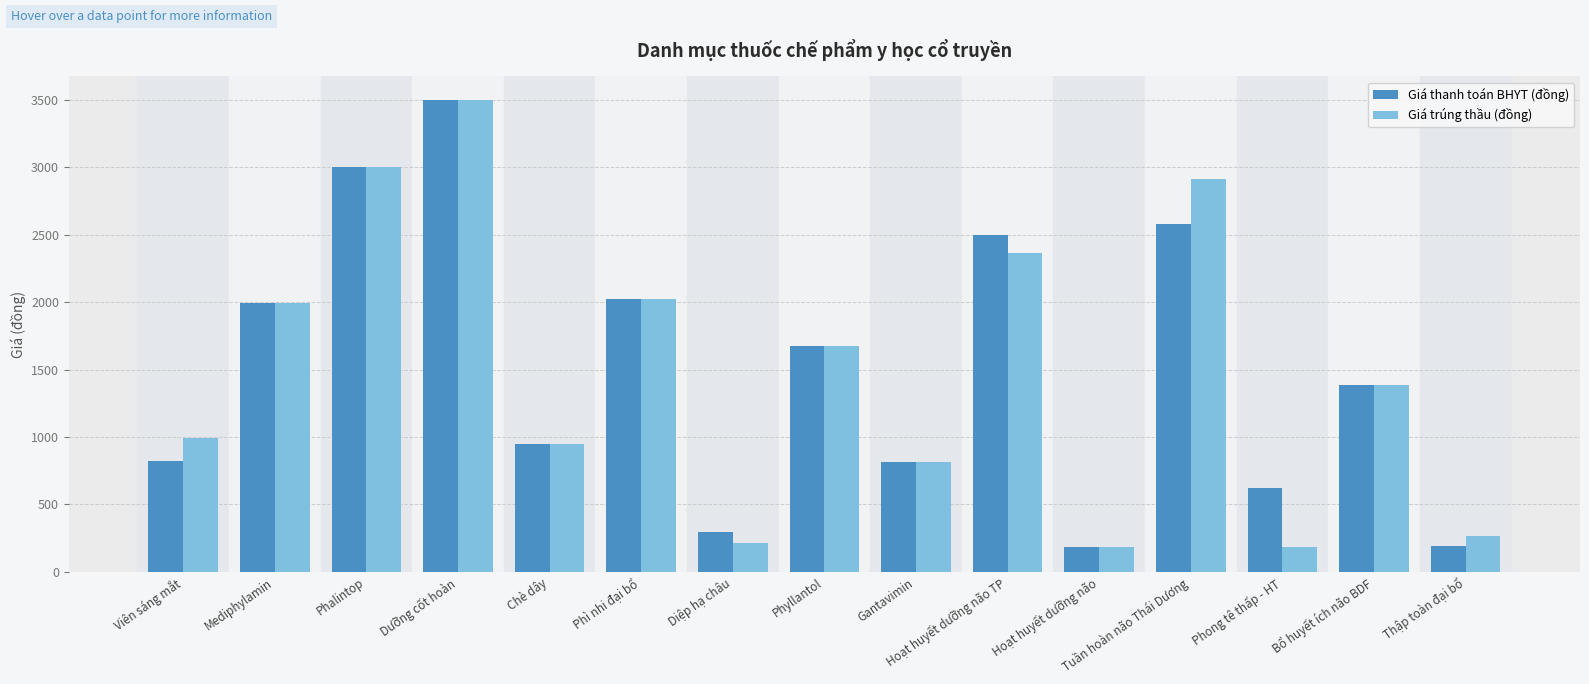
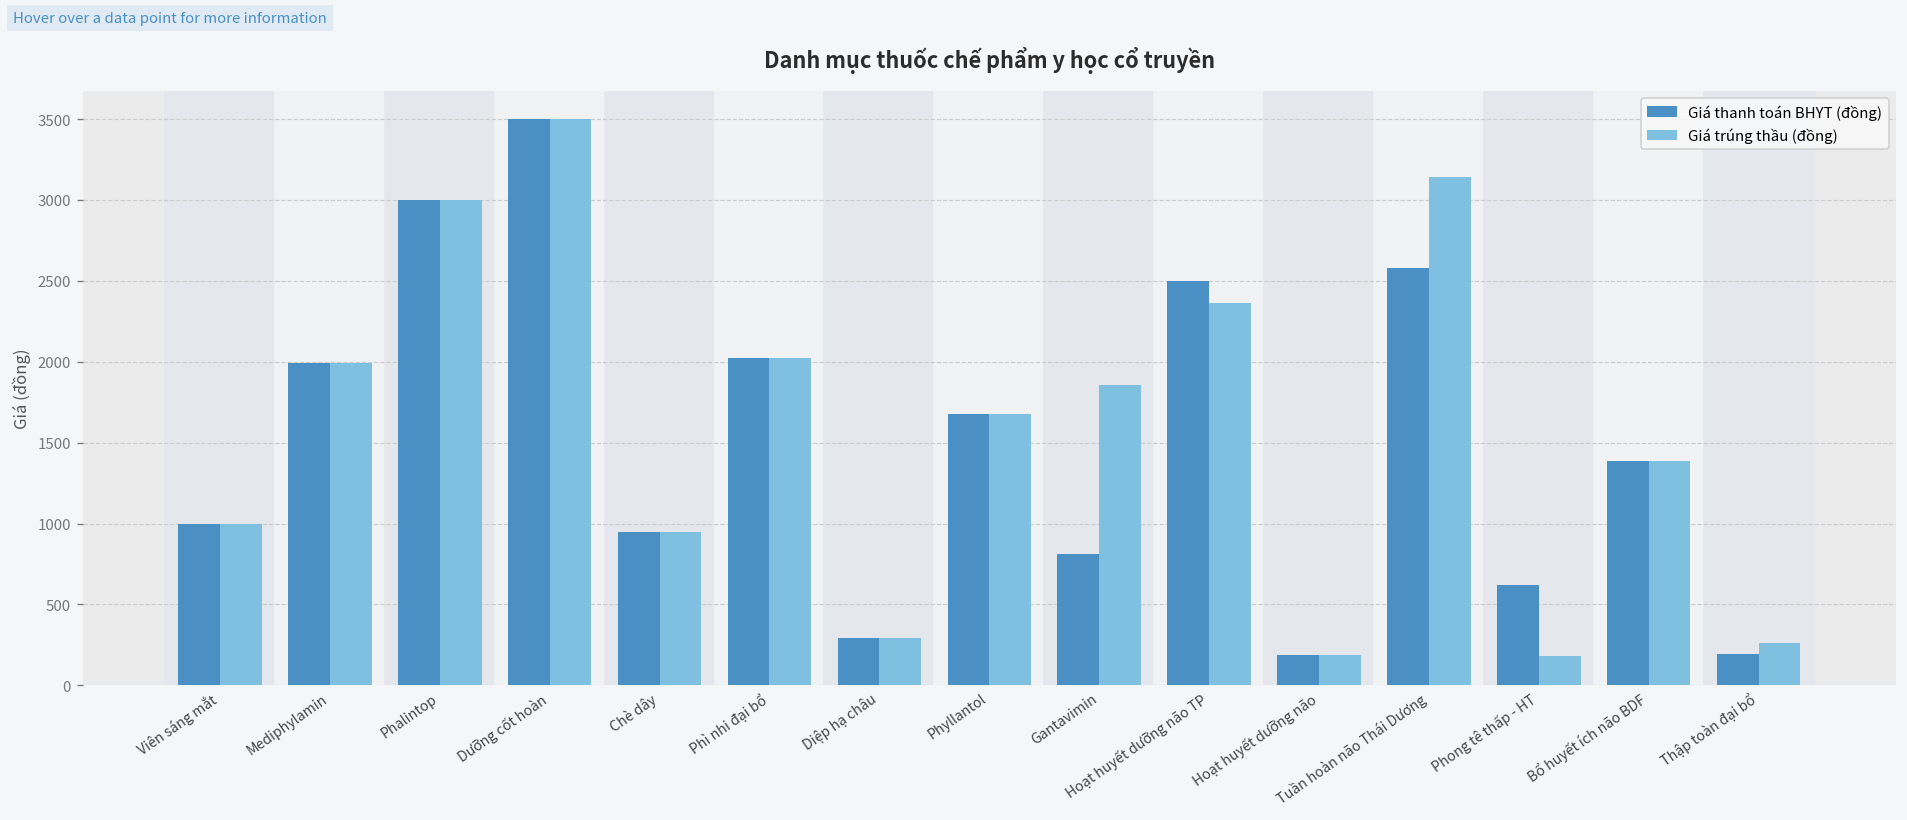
  {
    "Giá thanh toán BHYT (đồng)": {
-     "Viên sáng mắt": 820,
+     "Viên sáng mắt": 1000,
      "Mediphylamin": 2000,
      "Phalintop": 3000,
      "Dưỡng cốt hoàn": 3500,
      "Chè dây": 950,
      "Phì nhi đại bổ": 2020,
      "Diệp hạ châu": 290,
      "Phyllantol": 1680,
      "Gantavimin": 820,
      "Hoạt huyết dưỡng não TP": 2500,
      "Hoạt huyết dưỡng não": 190,
      "Tuần hoàn não Thái Dương": 2580,
      "Phong tê thấp - HT": 620,
      "Bổ huyết ích não BDF": 1390,
      "Thập toàn đại bổ": 190
    },
    "Giá trúng thầu (đồng)": {
      "Viên sáng mắt": 1000,
      "Mediphylamin": 2000,
      "Phalintop": 3000,
      "Dưỡng cốt hoàn": 3500,
      "Chè dây": 950,
      "Phì nhi đại bổ": 2020,
-     "Diệp hạ châu": 210,
+     "Diệp hạ châu": 290,
      "Phyllantol": 1680,
-     "Gantavimin": 820,
+     "Gantavimin": 1860,
      "Hoạt huyết dưỡng não TP": 2360,
      "Hoạt huyết dưỡng não": 190,
-     "Tuần hoàn não Thái Dương": 2920,
+     "Tuần hoàn não Thái Dương": 3140,
      "Phong tê thấp - HT": 180,
      "Bổ huyết ích não BDF": 1390,
      "Thập toàn đại bổ": 260
    }
  }
